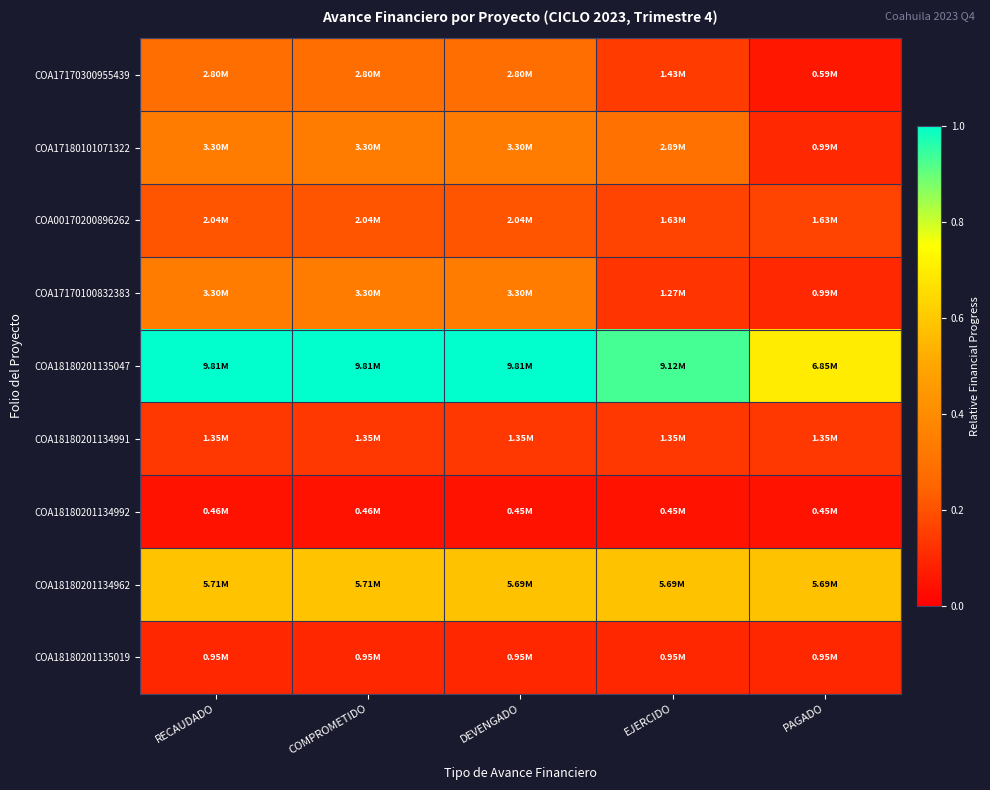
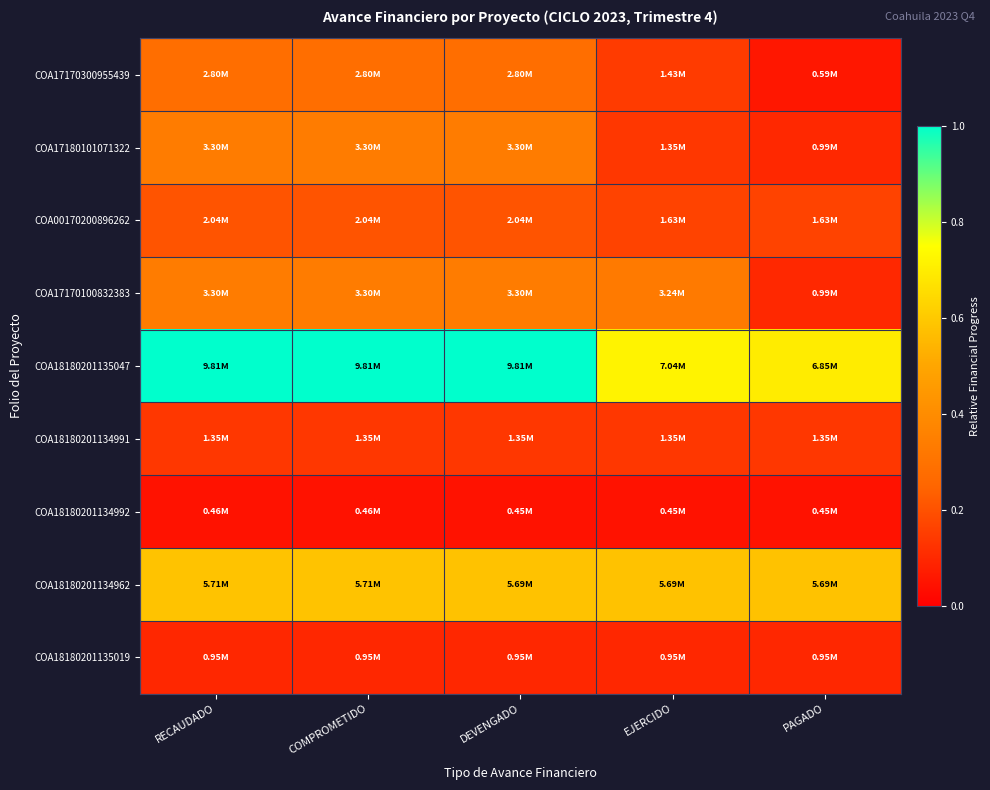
  {
    "COA17170300955439": {
      "RECAUDADO": "2.80M",
      "COMPROMETIDO": "2.80M",
      "DEVENGADO": "2.80M",
      "EJERCIDO": "1.43M",
      "PAGADO": "0.59M"
    },
    "COA17180101071322": {
      "RECAUDADO": "3.30M",
      "COMPROMETIDO": "3.30M",
      "DEVENGADO": "3.30M",
-     "EJERCIDO": "2.89M",
+     "EJERCIDO": "1.35M",
      "PAGADO": "0.99M"
    },
    "COA00170200896262": {
      "RECAUDADO": "2.04M",
      "COMPROMETIDO": "2.04M",
      "DEVENGADO": "2.04M",
      "EJERCIDO": "1.63M",
      "PAGADO": "1.63M"
    },
    "COA17170100832383": {
      "RECAUDADO": "3.30M",
      "COMPROMETIDO": "3.30M",
      "DEVENGADO": "3.30M",
-     "EJERCIDO": "1.27M",
+     "EJERCIDO": "3.24M",
      "PAGADO": "0.99M"
    },
    "COA18180201135047": {
      "RECAUDADO": "9.81M",
      "COMPROMETIDO": "9.81M",
      "DEVENGADO": "9.81M",
-     "EJERCIDO": "9.12M",
+     "EJERCIDO": "7.04M",
      "PAGADO": "6.85M"
    },
    "COA18180201134991": {
      "RECAUDADO": "1.35M",
      "COMPROMETIDO": "1.35M",
      "DEVENGADO": "1.35M",
      "EJERCIDO": "1.35M",
      "PAGADO": "1.35M"
    },
    "COA18180201134992": {
      "RECAUDADO": "0.46M",
      "COMPROMETIDO": "0.46M",
      "DEVENGADO": "0.45M",
      "EJERCIDO": "0.45M",
      "PAGADO": "0.45M"
    },
    "COA18180201134962": {
      "RECAUDADO": "5.71M",
      "COMPROMETIDO": "5.71M",
      "DEVENGADO": "5.69M",
      "EJERCIDO": "5.69M",
      "PAGADO": "5.69M"
    },
    "COA18180201135019": {
      "RECAUDADO": "0.95M",
      "COMPROMETIDO": "0.95M",
      "DEVENGADO": "0.95M",
      "EJERCIDO": "0.95M",
      "PAGADO": "0.95M"
    }
  }
